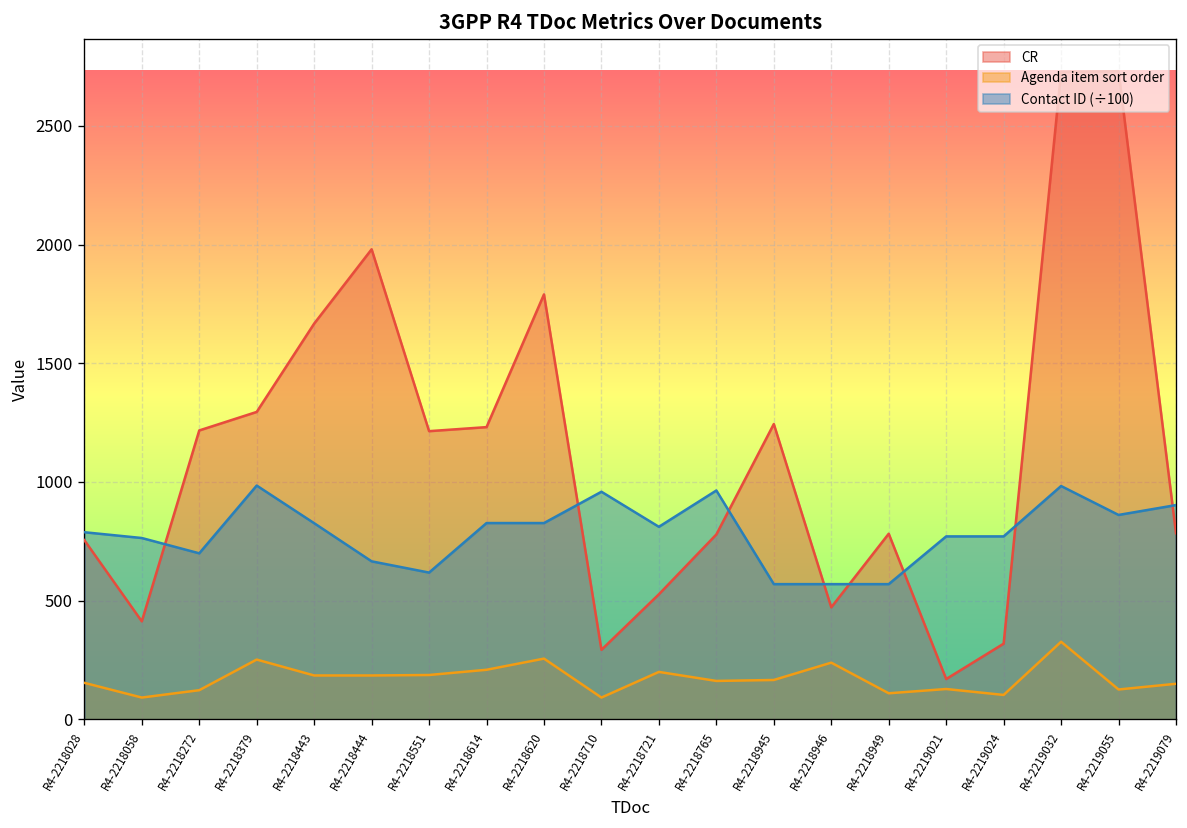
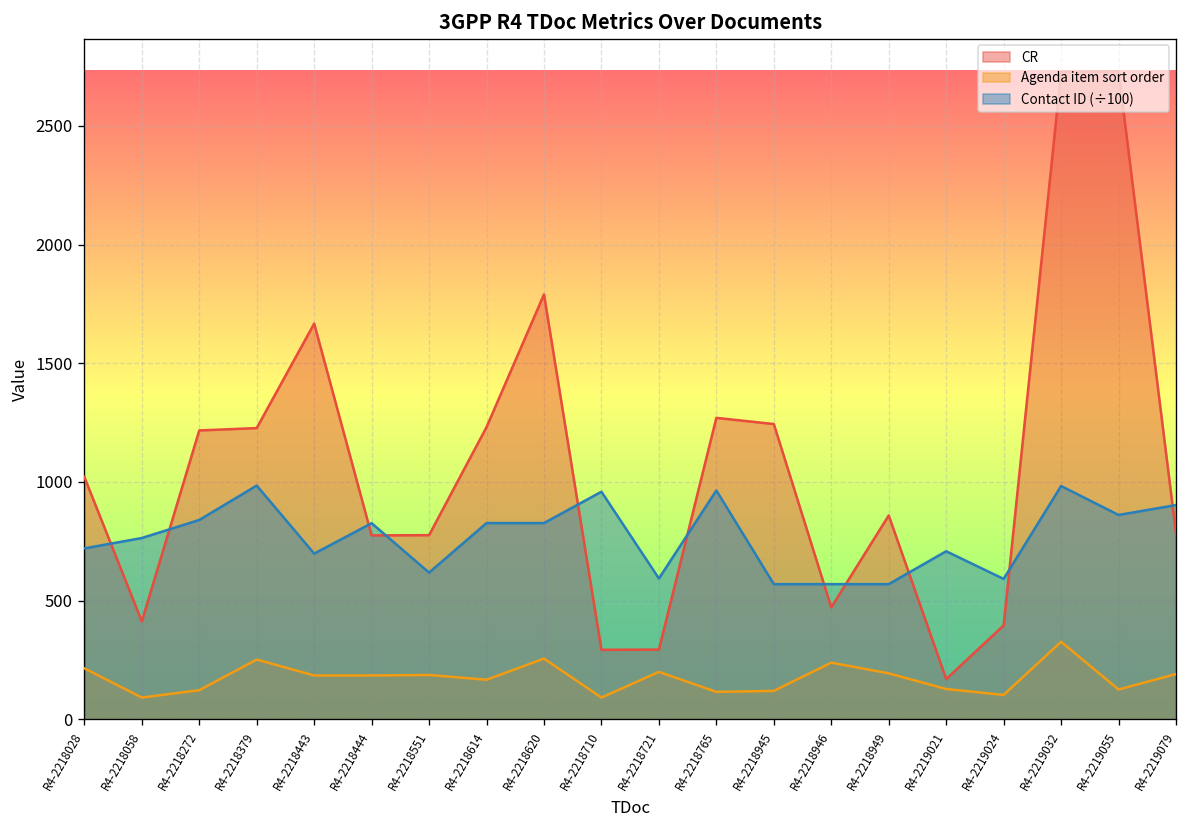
  {
    "CR": {
-     "R4-2218028": 760,
+     "R4-2218028": 1020,
      "R4-2218058": 410,
      "R4-2218272": 1220,
-     "R4-2218379": 1300,
+     "R4-2218379": 1230,
      "R4-2218443": 1670,
-     "R4-2218444": 1980,
-     "R4-2218551": 1210,
+     "R4-2218444": 780,
+     "R4-2218551": 780,
      "R4-2218614": 1230,
      "R4-2218620": 1790,
      "R4-2218710": 290,
-     "R4-2218721": 530,
-     "R4-2218765": 780,
+     "R4-2218721": 290,
+     "R4-2218765": 1270,
      "R4-2218945": 1240,
      "R4-2218946": 470,
-     "R4-2218949": 780,
+     "R4-2218949": 860,
      "R4-2219021": 170,
-     "R4-2219024": 320,
+     "R4-2219024": 400,
      "R4-2219079": 780
    },
    "Agenda item sort order": {
-     "R4-2218028": 150,
+     "R4-2218028": 220,
      "R4-2218058": 90,
      "R4-2218272": 120,
      "R4-2218379": 250,
      "R4-2218443": 190,
      "R4-2218444": 190,
      "R4-2218551": 190,
-     "R4-2218614": 210,
+     "R4-2218614": 170,
      "R4-2218620": 260,
      "R4-2218710": 90,
      "R4-2218721": 200,
-     "R4-2218765": 160,
-     "R4-2218945": 170,
+     "R4-2218765": 120,
+     "R4-2218945": 120,
      "R4-2218946": 240,
-     "R4-2218949": 110,
+     "R4-2218949": 190,
      "R4-2219021": 130,
      "R4-2219024": 100,
      "R4-2219032": 330,
      "R4-2219055": 130,
-     "R4-2219079": 150
+     "R4-2219079": 190
    },
    "Contact ID (÷100)": {
-     "R4-2218028": 790,
+     "R4-2218028": 720,
      "R4-2218058": 760,
-     "R4-2218272": 700,
+     "R4-2218272": 840,
      "R4-2218379": 980,
-     "R4-2218443": 830,
-     "R4-2218444": 670,
+     "R4-2218443": 700,
+     "R4-2218444": 830,
      "R4-2218551": 620,
      "R4-2218614": 830,
      "R4-2218620": 830,
      "R4-2218710": 960,
-     "R4-2218721": 810,
+     "R4-2218721": 590,
      "R4-2218765": 960,
      "R4-2218945": 570,
      "R4-2218946": 570,
      "R4-2218949": 570,
-     "R4-2219021": 770,
-     "R4-2219024": 770,
+     "R4-2219021": 710,
+     "R4-2219024": 590,
      "R4-2219032": 980,
      "R4-2219055": 860,
      "R4-2219079": 900
    }
  }
